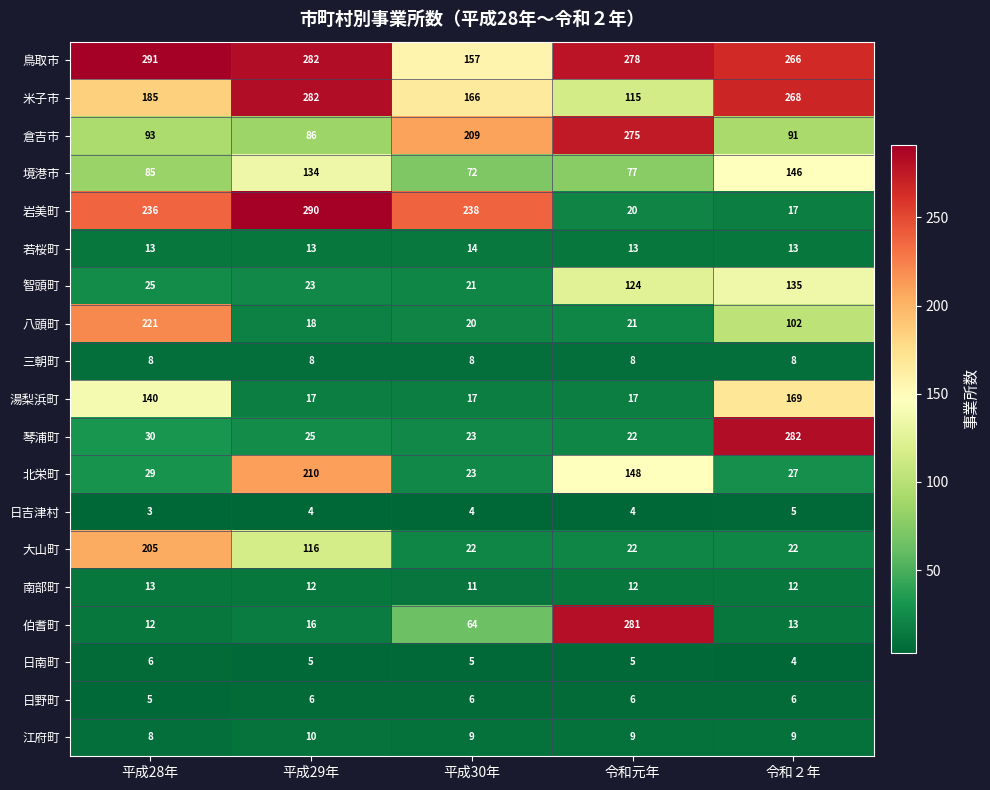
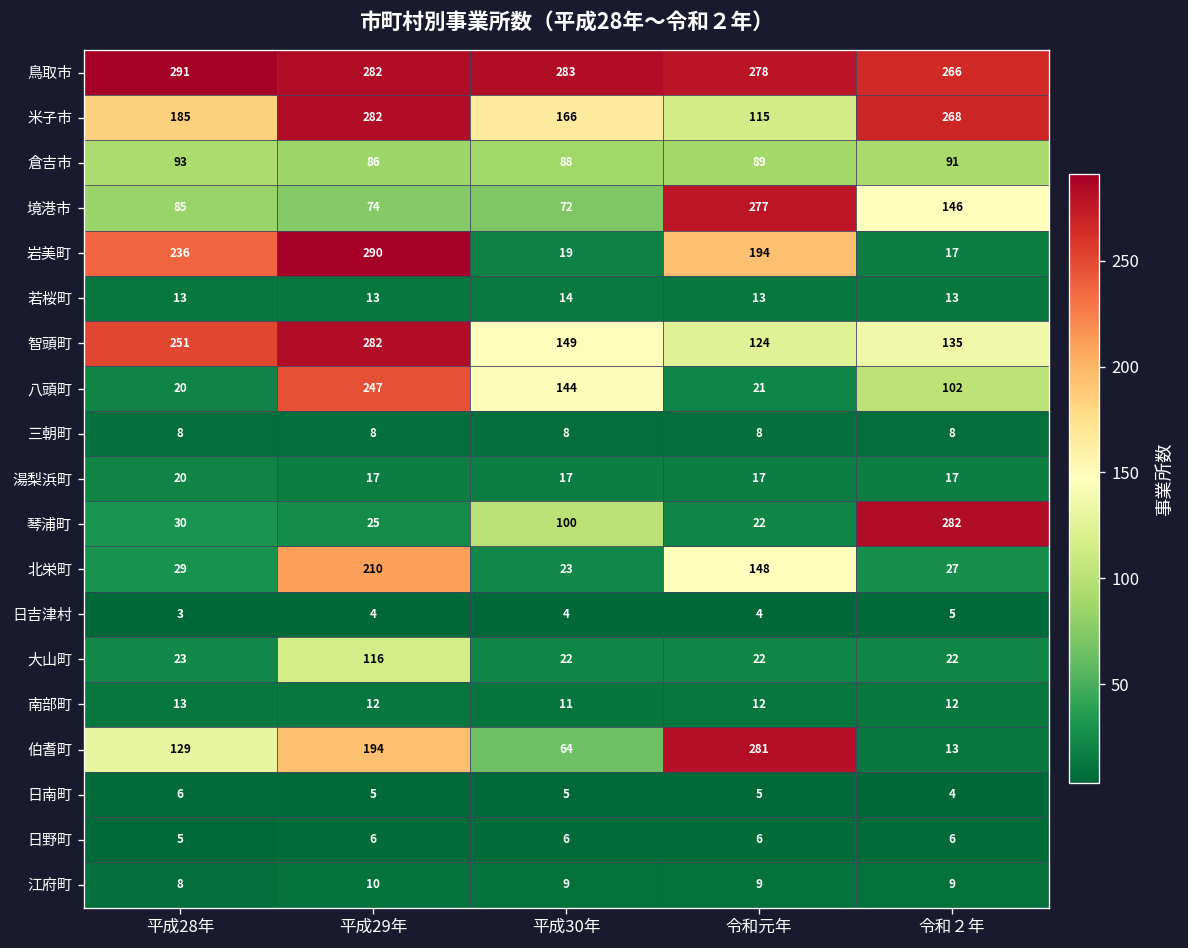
  {
    "鳥取市": {
      "平成28年": 291,
      "平成29年": 282,
-     "平成30年": 157,
+     "平成30年": 283,
      "令和元年": 278,
      "令和２年": 266
    },
    "米子市": {
      "平成28年": 185,
      "平成29年": 282,
      "平成30年": 166,
      "令和元年": 115,
      "令和２年": 268
    },
    "倉吉市": {
      "平成28年": 93,
      "平成29年": 86,
-     "平成30年": 209,
-     "令和元年": 275,
+     "平成30年": 88,
+     "令和元年": 89,
      "令和２年": 91
    },
    "境港市": {
      "平成28年": 85,
-     "平成29年": 134,
+     "平成29年": 74,
      "平成30年": 72,
-     "令和元年": 77,
+     "令和元年": 277,
      "令和２年": 146
    },
    "岩美町": {
      "平成28年": 236,
      "平成29年": 290,
-     "平成30年": 238,
-     "令和元年": 20,
+     "平成30年": 19,
+     "令和元年": 194,
      "令和２年": 17
    },
    "若桜町": {
      "平成28年": 13,
      "平成29年": 13,
      "平成30年": 14,
      "令和元年": 13,
      "令和２年": 13
    },
    "智頭町": {
-     "平成28年": 25,
-     "平成29年": 23,
-     "平成30年": 21,
+     "平成28年": 251,
+     "平成29年": 282,
+     "平成30年": 149,
      "令和元年": 124,
      "令和２年": 135
    },
    "八頭町": {
-     "平成28年": 221,
-     "平成29年": 18,
-     "平成30年": 20,
+     "平成28年": 20,
+     "平成29年": 247,
+     "平成30年": 144,
      "令和元年": 21,
      "令和２年": 102
    },
    "三朝町": {
      "平成28年": 8,
      "平成29年": 8,
      "平成30年": 8,
      "令和元年": 8,
      "令和２年": 8
    },
    "湯梨浜町": {
-     "平成28年": 140,
+     "平成28年": 20,
      "平成29年": 17,
      "平成30年": 17,
      "令和元年": 17,
-     "令和２年": 169
+     "令和２年": 17
    },
    "琴浦町": {
      "平成28年": 30,
      "平成29年": 25,
-     "平成30年": 23,
+     "平成30年": 100,
      "令和元年": 22,
      "令和２年": 282
    },
    "北栄町": {
      "平成28年": 29,
      "平成29年": 210,
      "平成30年": 23,
      "令和元年": 148,
      "令和２年": 27
    },
    "日吉津村": {
      "平成28年": 3,
      "平成29年": 4,
      "平成30年": 4,
      "令和元年": 4,
      "令和２年": 5
    },
    "大山町": {
-     "平成28年": 205,
+     "平成28年": 23,
      "平成29年": 116,
      "平成30年": 22,
      "令和元年": 22,
      "令和２年": 22
    },
    "南部町": {
      "平成28年": 13,
      "平成29年": 12,
      "平成30年": 11,
      "令和元年": 12,
      "令和２年": 12
    },
    "伯耆町": {
-     "平成28年": 12,
-     "平成29年": 16,
+     "平成28年": 129,
+     "平成29年": 194,
      "平成30年": 64,
      "令和元年": 281,
      "令和２年": 13
    },
    "日南町": {
      "平成28年": 6,
      "平成29年": 5,
      "平成30年": 5,
      "令和元年": 5,
      "令和２年": 4
    },
    "日野町": {
      "平成28年": 5,
      "平成29年": 6,
      "平成30年": 6,
      "令和元年": 6,
      "令和２年": 6
    },
    "江府町": {
      "平成28年": 8,
      "平成29年": 10,
      "平成30年": 9,
      "令和元年": 9,
      "令和２年": 9
    }
  }
